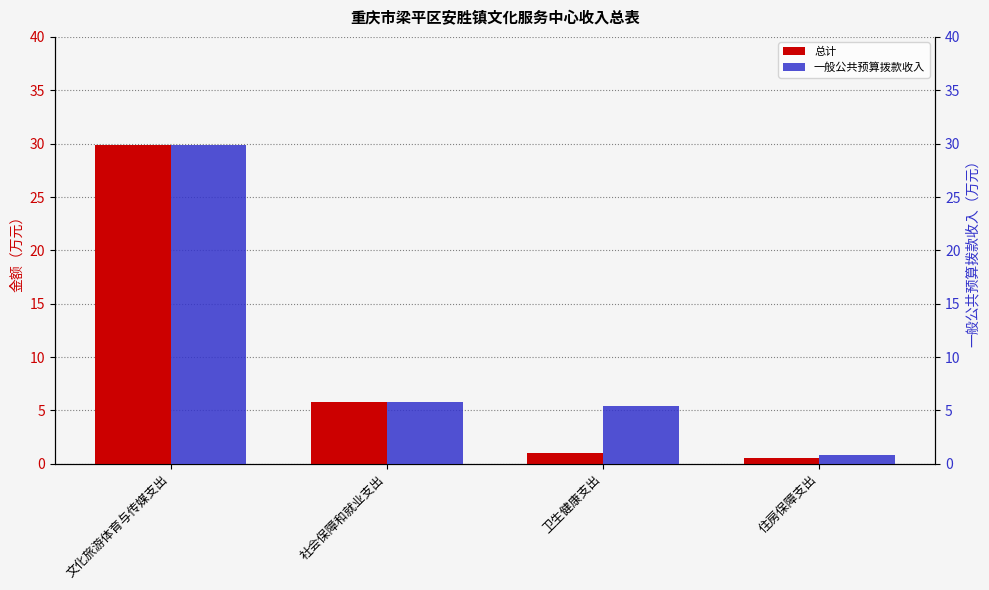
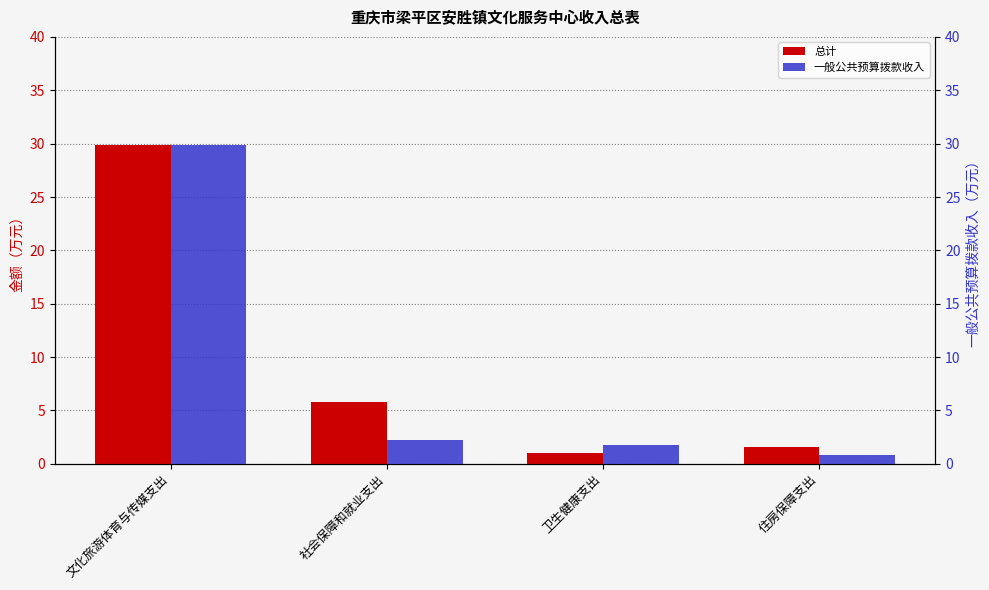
  {
    "总计": {
      "文化旅游体育与传媒支出": 29.9,
      "社会保障和就业支出": 5.8,
      "卫生健康支出": 1.0,
-     "住房保障支出": 0.5
+     "住房保障支出": 1.6
    },
    "一般公共预算拨款收入": {
      "文化旅游体育与传媒支出": 29.9,
-     "社会保障和就业支出": 5.8,
-     "卫生健康支出": 5.4,
+     "社会保障和就业支出": 2.3,
+     "卫生健康支出": 1.8,
      "住房保障支出": 0.8
    }
  }
